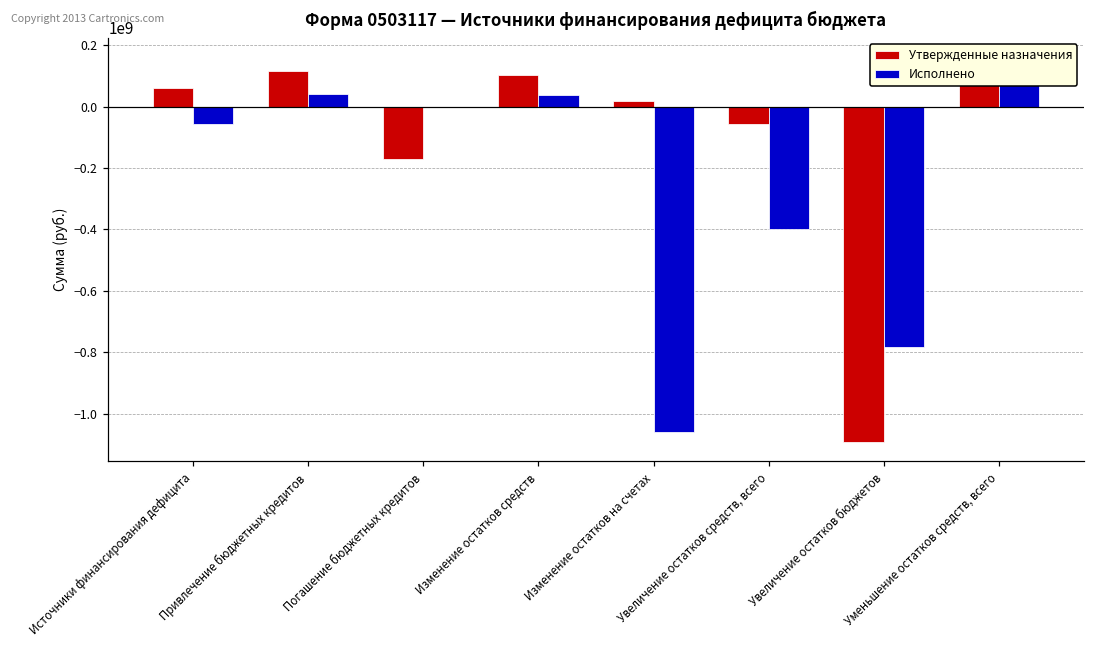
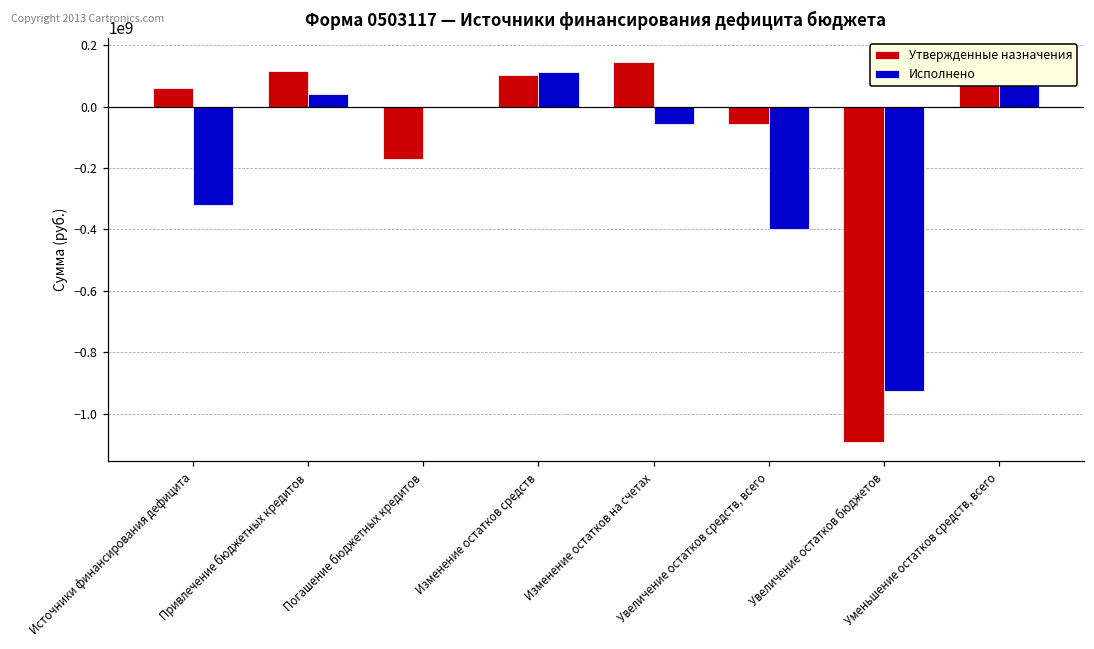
  {
    "Утвержденные назначения": {
      "Источники финансирования дефицита": 60000000,
      "Привлечение бюджетных кредитов": 110000000,
      "Погашение бюджетных кредитов": -170000000,
      "Изменение остатков средств": 100000000,
-     "Изменение остатков на счетах": 20000000,
+     "Изменение остатков на счетах": 150000000,
      "Увеличение остатков средств, всего": -60000000,
      "Увеличение остатков бюджетов": -1090000000
    },
    "Исполнено": {
-     "Источники финансирования дефицита": -60000000,
+     "Источники финансирования дефицита": -320000000,
      "Привлечение бюджетных кредитов": 40000000,
-     "Изменение остатков средств": 40000000,
-     "Изменение остатков на счетах": -1060000000,
+     "Изменение остатков средств": 110000000,
+     "Изменение остатков на счетах": -60000000,
      "Увеличение остатков средств, всего": -400000000,
-     "Увеличение остатков бюджетов": -780000000
+     "Увеличение остатков бюджетов": -930000000
    }
  }
